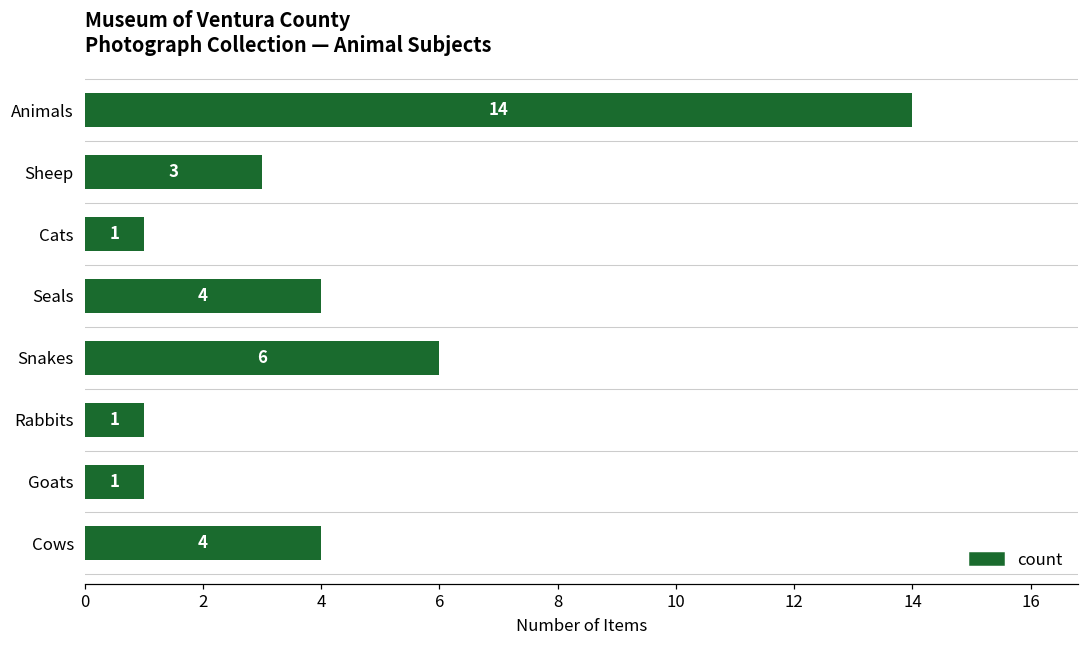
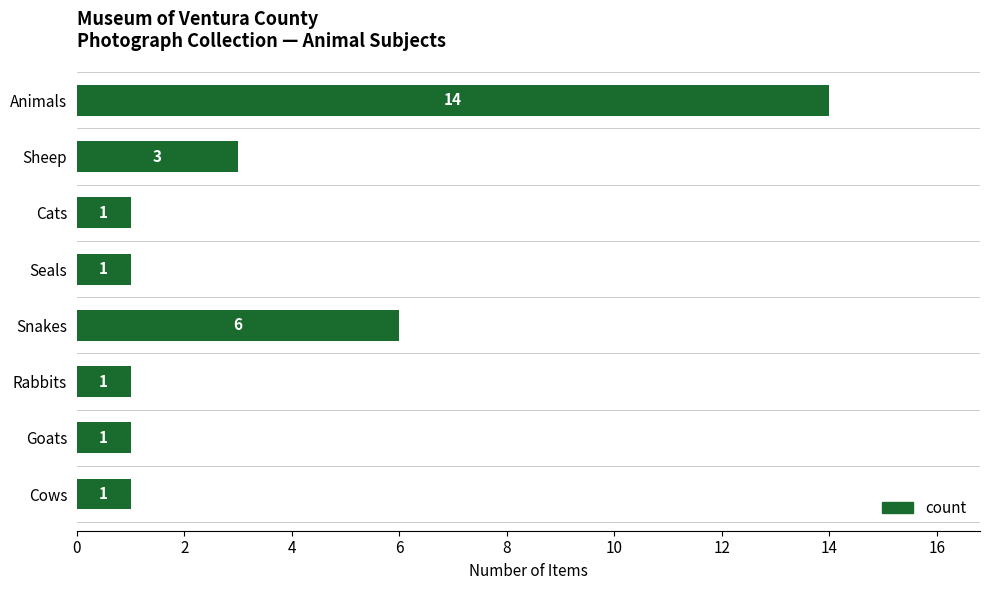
  {
    "Animals": 14,
    "Sheep": 3,
    "Cats": 1,
-   "Seals": 4,
+   "Seals": 1,
    "Snakes": 6,
    "Rabbits": 1,
    "Goats": 1,
-   "Cows": 4
+   "Cows": 1
  }
